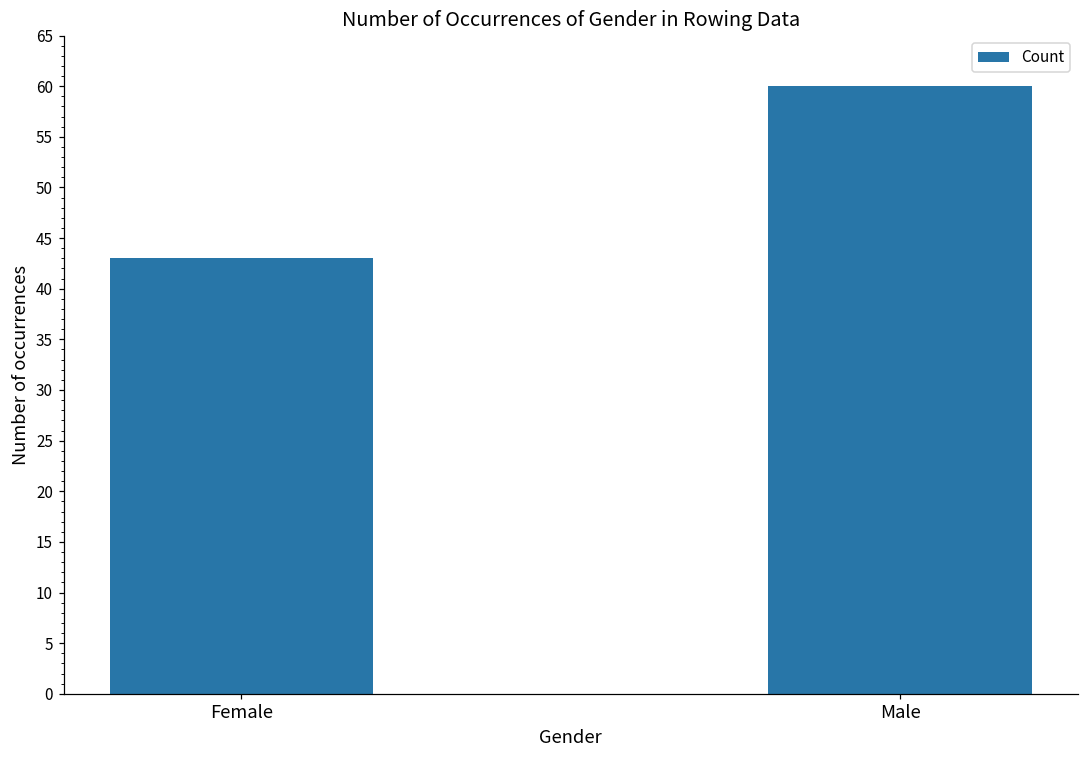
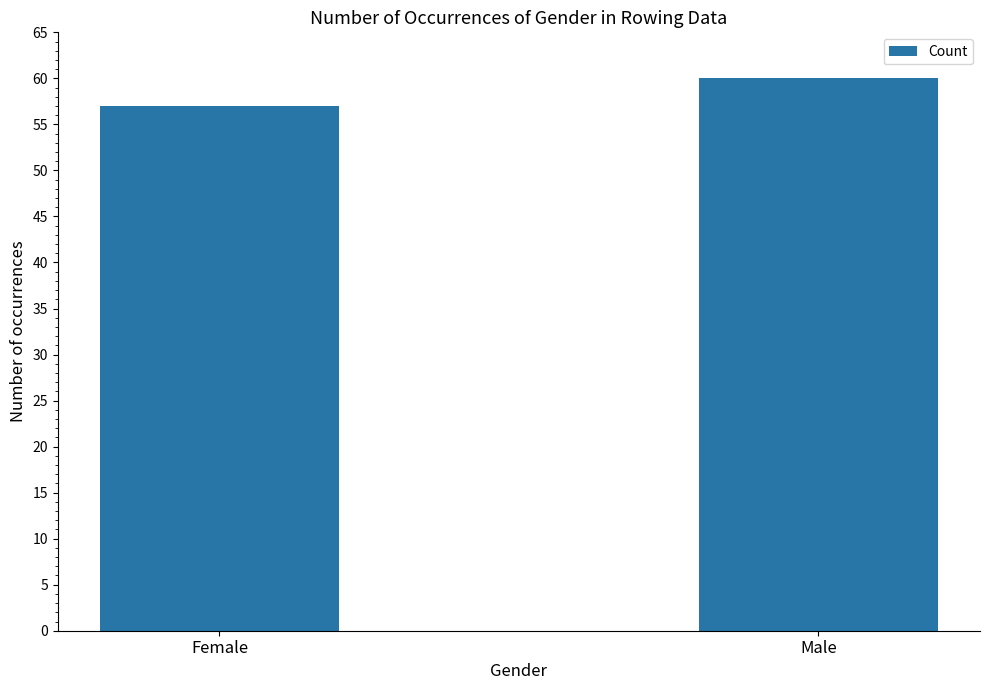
  {
-   "Female": 43,
+   "Female": 57,
    "Male": 60
  }
